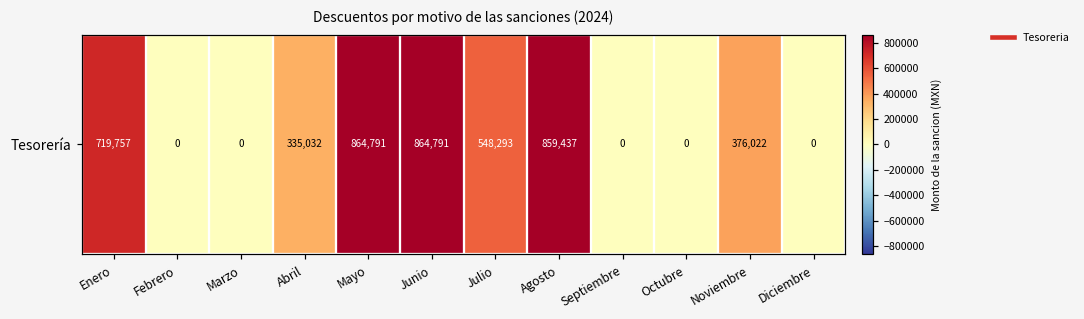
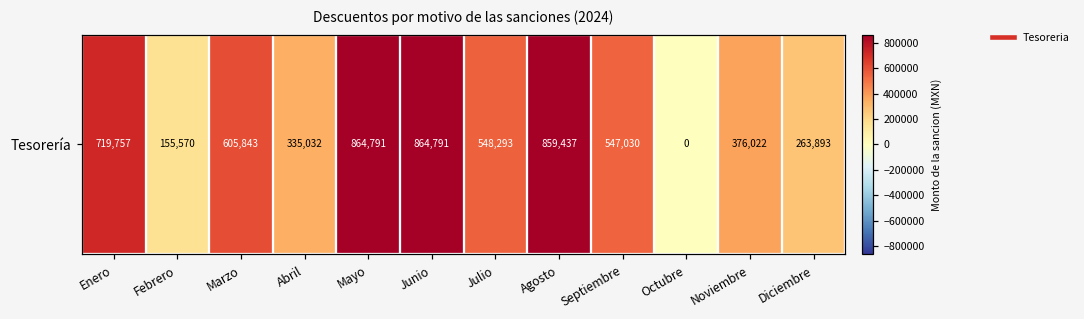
  {
    "Tesorería": {
      "Enero": "719,757",
-     "Febrero": "0",
-     "Marzo": "0",
+     "Febrero": "155,570",
+     "Marzo": "605,843",
      "Abril": "335,032",
      "Mayo": "864,791",
      "Junio": "864,791",
      "Julio": "548,293",
      "Agosto": "859,437",
-     "Septiembre": "0",
+     "Septiembre": "547,030",
      "Octubre": "0",
      "Noviembre": "376,022",
-     "Diciembre": "0"
+     "Diciembre": "263,893"
    }
  }
